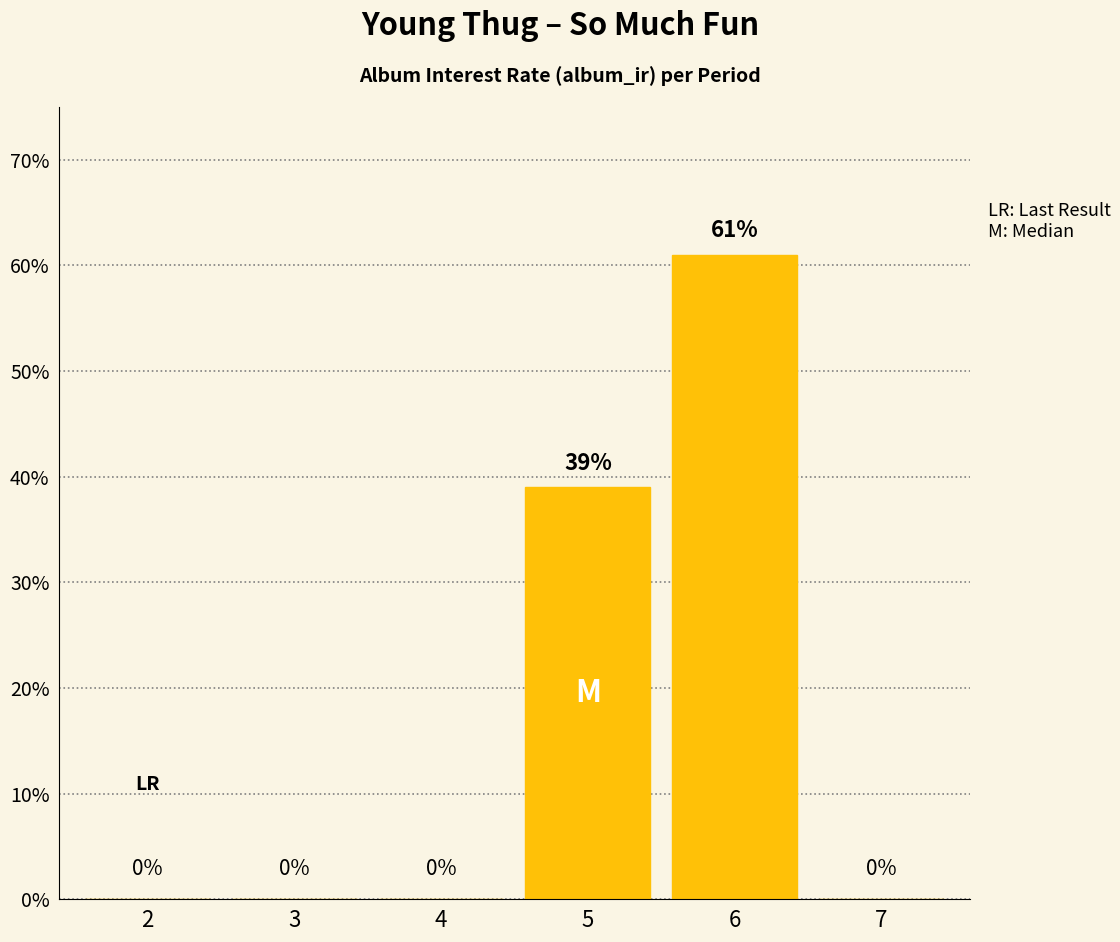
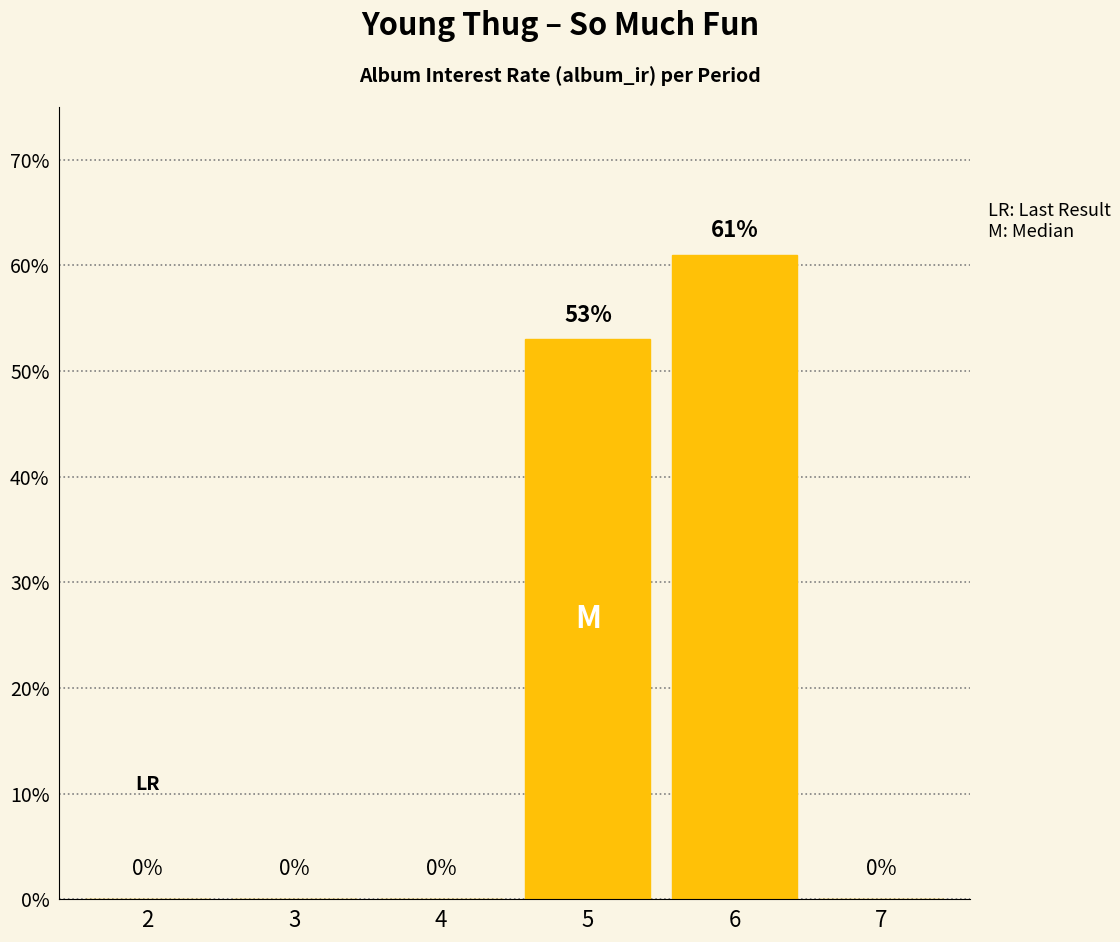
  {
    "2": "0%",
    "3": "0%",
    "4": "0%",
-   "5": "39%",
+   "5": "53%",
    "6": "61%",
    "7": "0%"
  }
